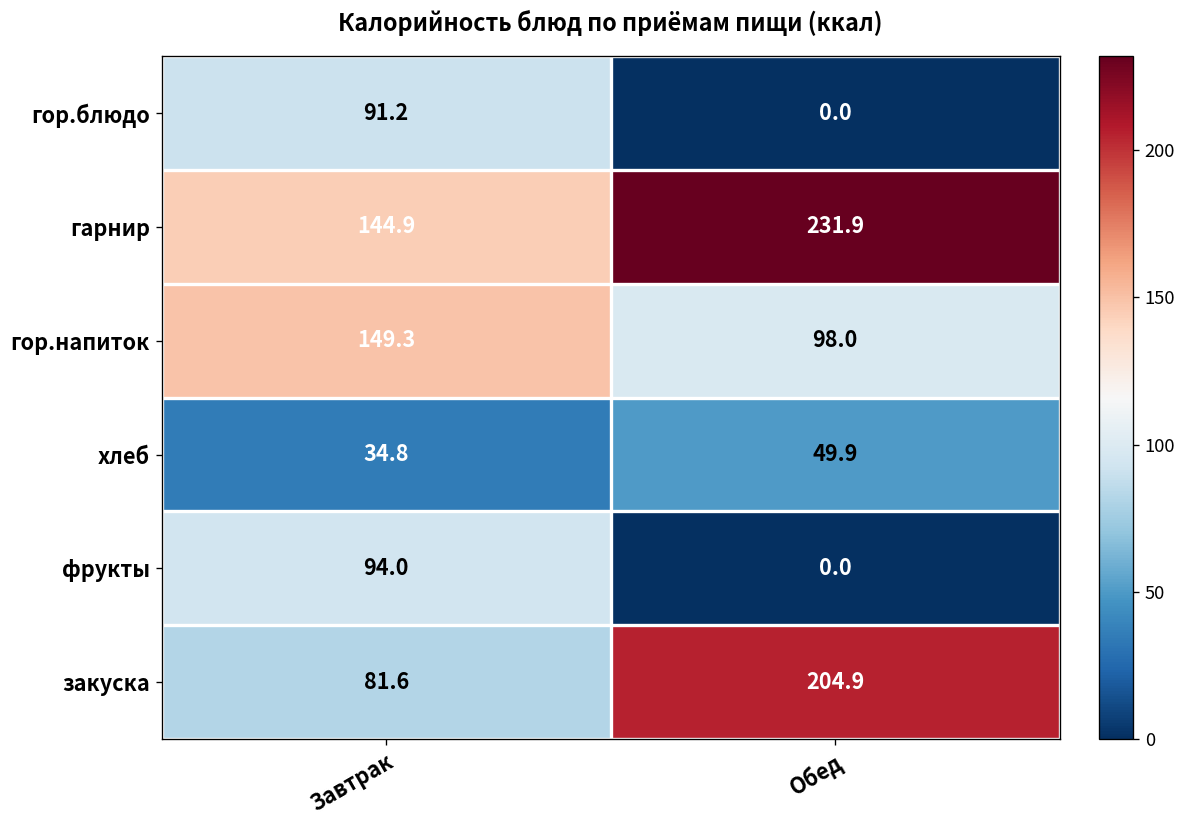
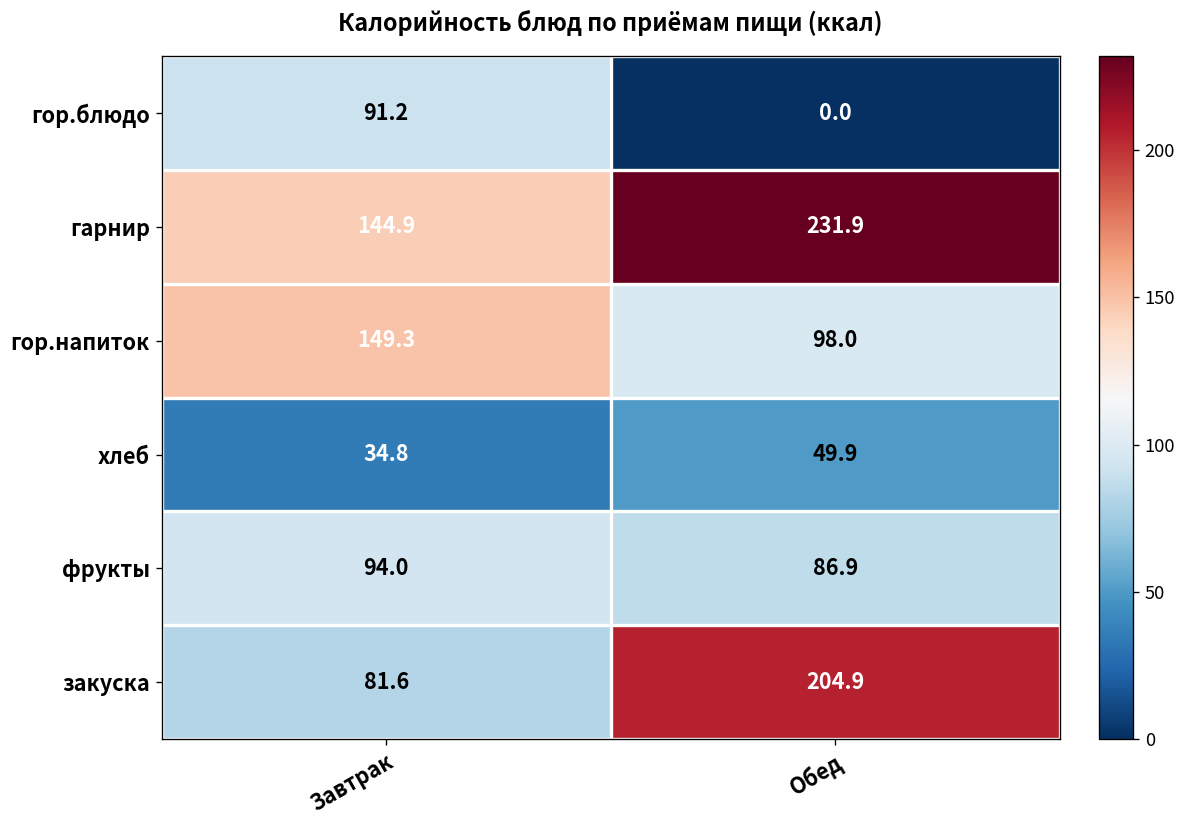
  {
    "гор.блюдо": {
      "Завтрак": 91.2,
      "Обед": 0.0
    },
    "гарнир": {
      "Завтрак": 144.9,
      "Обед": 231.9
    },
    "гор.напиток": {
      "Завтрак": 149.3,
      "Обед": 98.0
    },
    "хлеб": {
      "Завтрак": 34.8,
      "Обед": 49.9
    },
    "фрукты": {
      "Завтрак": 94.0,
-     "Обед": 0.0
+     "Обед": 86.9
    },
    "закуска": {
      "Завтрак": 81.6,
      "Обед": 204.9
    }
  }
